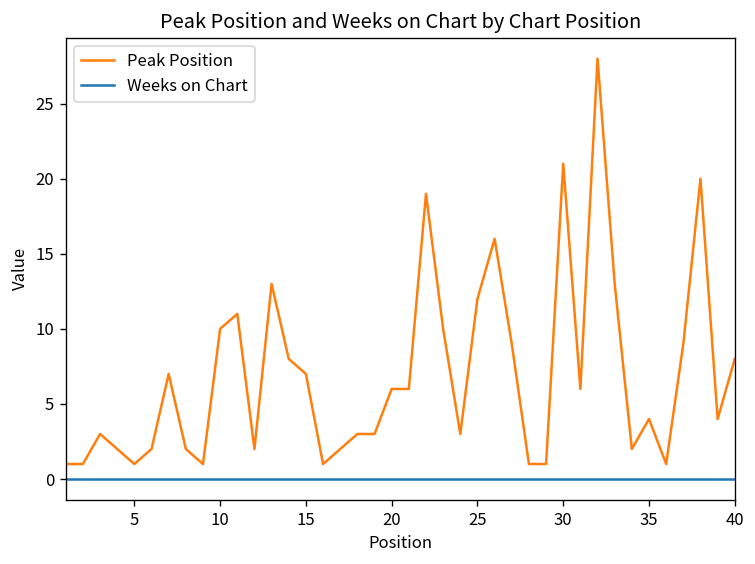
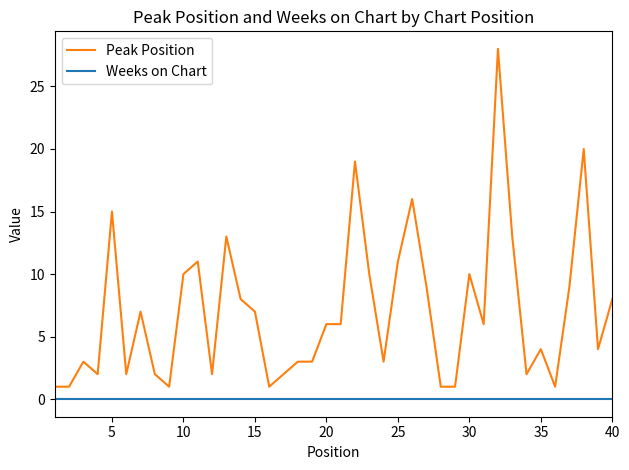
  {
    "Peak Position": {
-     "5": 1,
+     "5": 15,
      "10": 10,
      "15": 7,
      "20": 6,
-     "25": 12,
-     "30": 21,
+     "25": 11,
+     "30": 10,
      "35": 4,
      "40": 8
    },
    "Weeks on Chart": {
      "5": 0,
      "10": 0,
      "15": 0,
      "20": 0,
      "25": 0,
      "30": 0,
      "35": 0,
      "40": 0
    }
  }
